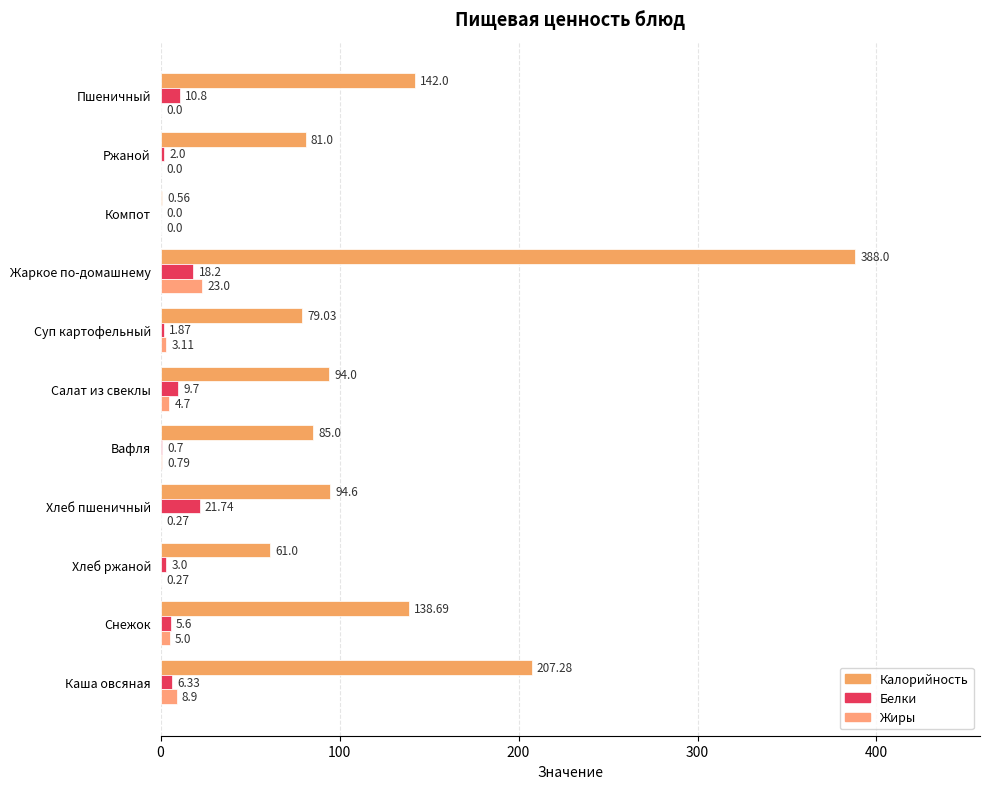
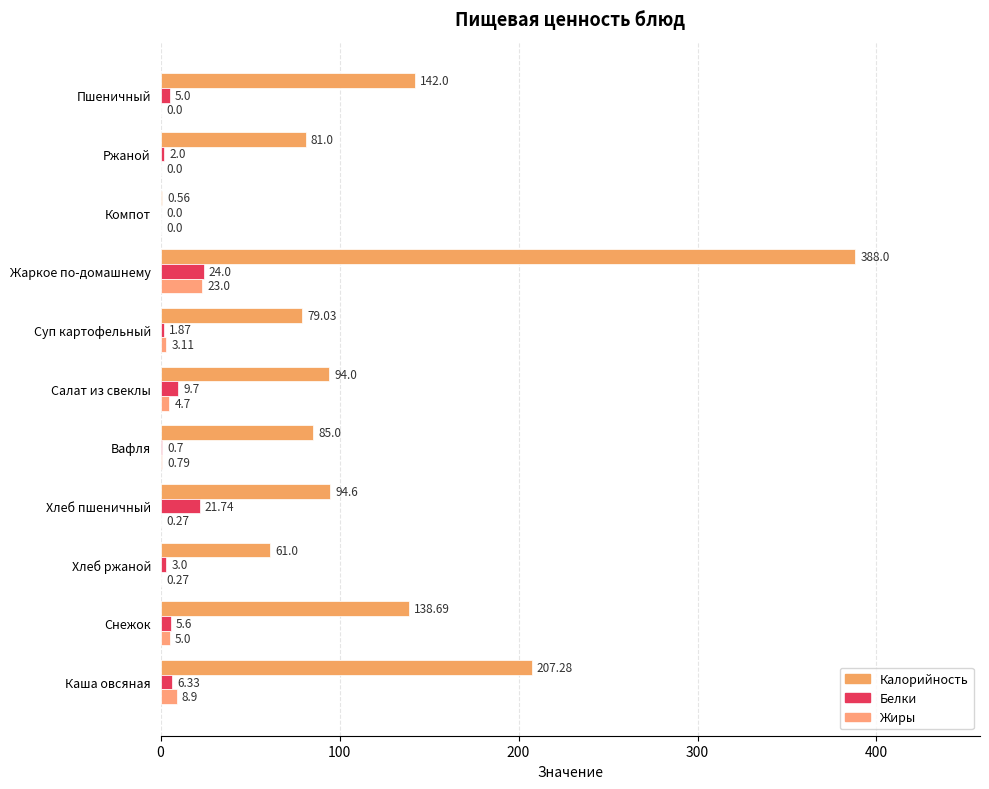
  {
    "Белки": {
-     "Пшеничный": 10.8,
+     "Пшеничный": 5.0,
      "Ржаной": 2.0,
      "Компот": 0.0,
-     "Жаркое по-домашнему": 18.2,
+     "Жаркое по-домашнему": 24.0,
      "Суп картофельный": 1.87,
      "Салат из свеклы": 9.7,
      "Вафля": 0.7,
      "Хлеб пшеничный": 21.74,
      "Хлеб ржаной": 3.0,
      "Снежок": 5.6,
      "Каша овсяная": 6.33
    }
  }
